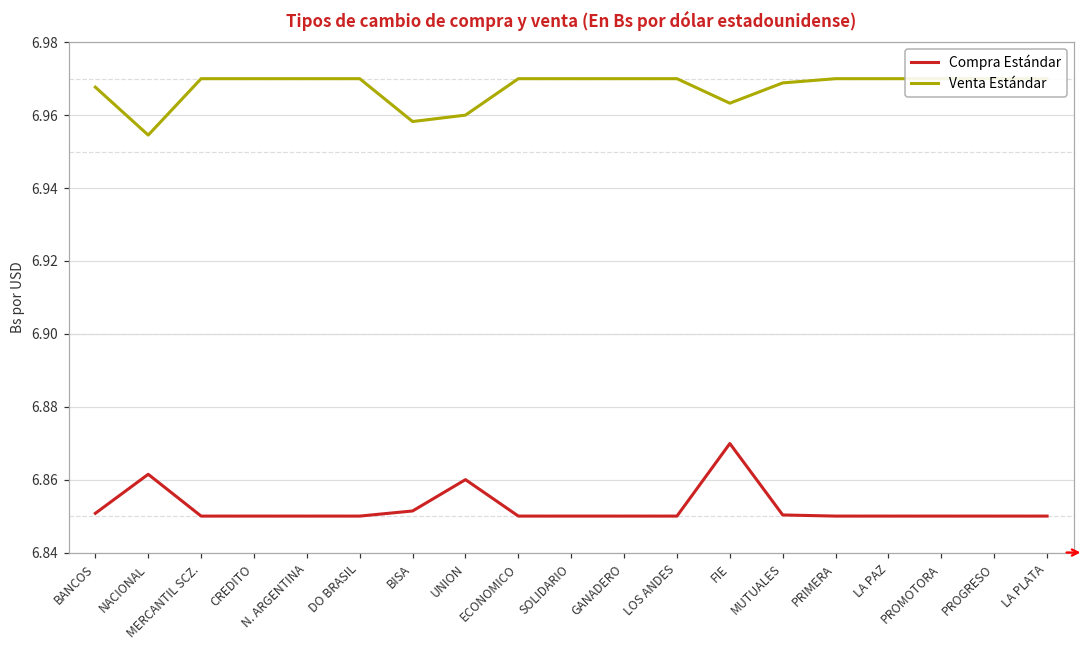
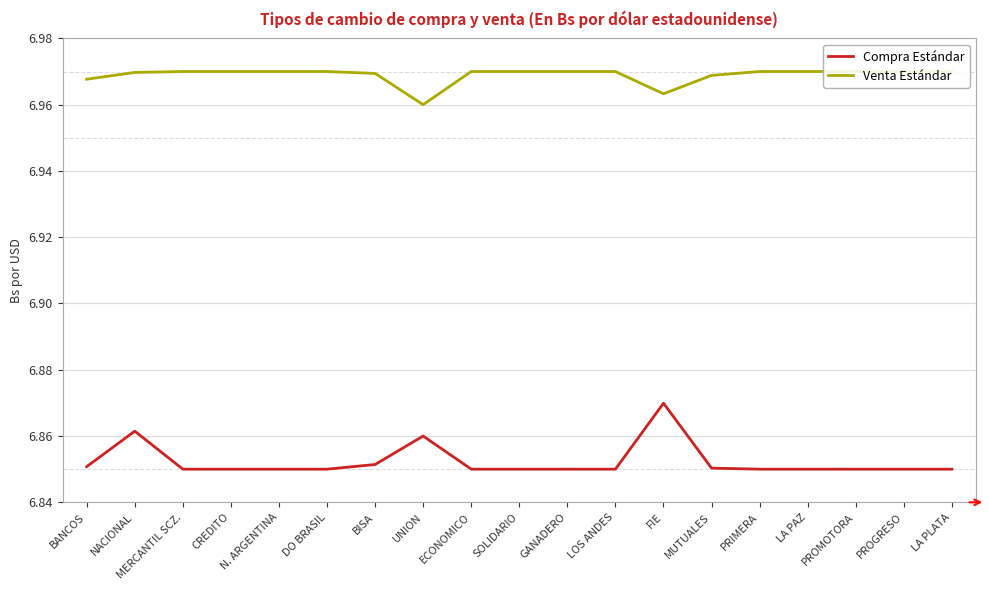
  {
    "Compra Estándar": {
      "BANCOS": 6.851,
      "NACIONAL": 6.861,
      "MERCANTIL SCZ.": 6.850,
      "CREDITO": 6.850,
      "N. ARGENTINA": 6.850,
      "DO BRASIL": 6.850,
      "BISA": 6.851,
      "UNION": 6.860,
      "ECONOMICO": 6.850,
      "SOLIDARIO": 6.850,
      "GANADERO": 6.850,
      "LOS ANDES": 6.850,
      "FIE": 6.870,
      "MUTUALES": 6.850,
      "PRIMERA": 6.850,
      "LA PAZ": 6.850,
      "PROMOTORA": 6.850,
      "PROGRESO": 6.850,
      "LA PLATA": 6.850
    },
    "Venta Estándar": {
      "BANCOS": 6.968,
-     "NACIONAL": 6.955,
+     "NACIONAL": 6.970,
      "MERCANTIL SCZ.": 6.970,
      "CREDITO": 6.970,
      "N. ARGENTINA": 6.970,
      "DO BRASIL": 6.970,
-     "BISA": 6.958,
+     "BISA": 6.969,
      "UNION": 6.960,
      "ECONOMICO": 6.970,
      "SOLIDARIO": 6.970,
      "GANADERO": 6.970,
      "LOS ANDES": 6.970,
      "FIE": 6.963,
      "MUTUALES": 6.969,
      "PRIMERA": 6.970,
      "LA PAZ": 6.970
    }
  }
